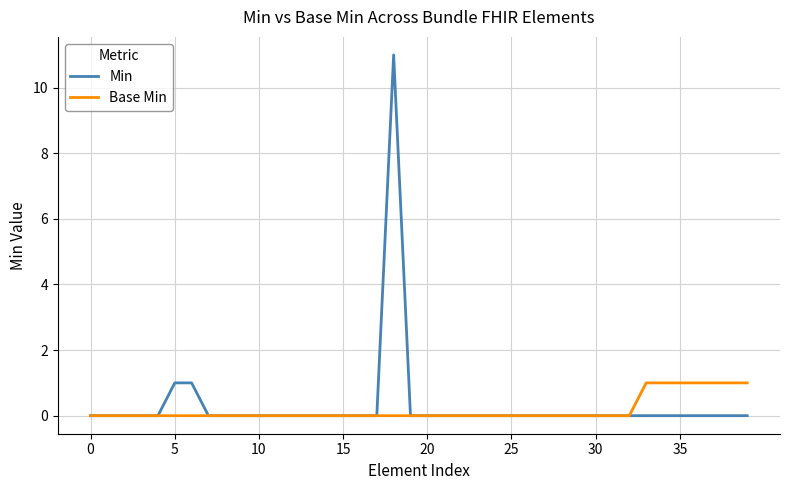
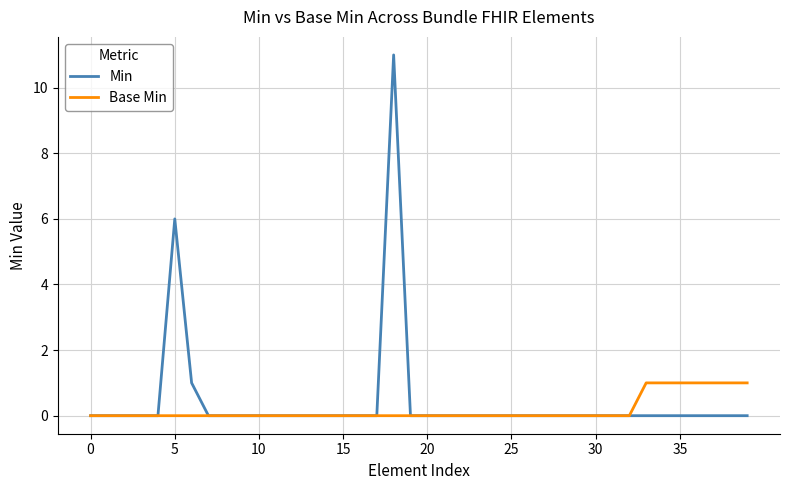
  {
    "Min": {
-     "5": 1,
+     "5": 6,
      "35": 0
    },
    "Base Min": {
      "5": 0,
      "35": 1
    }
  }
